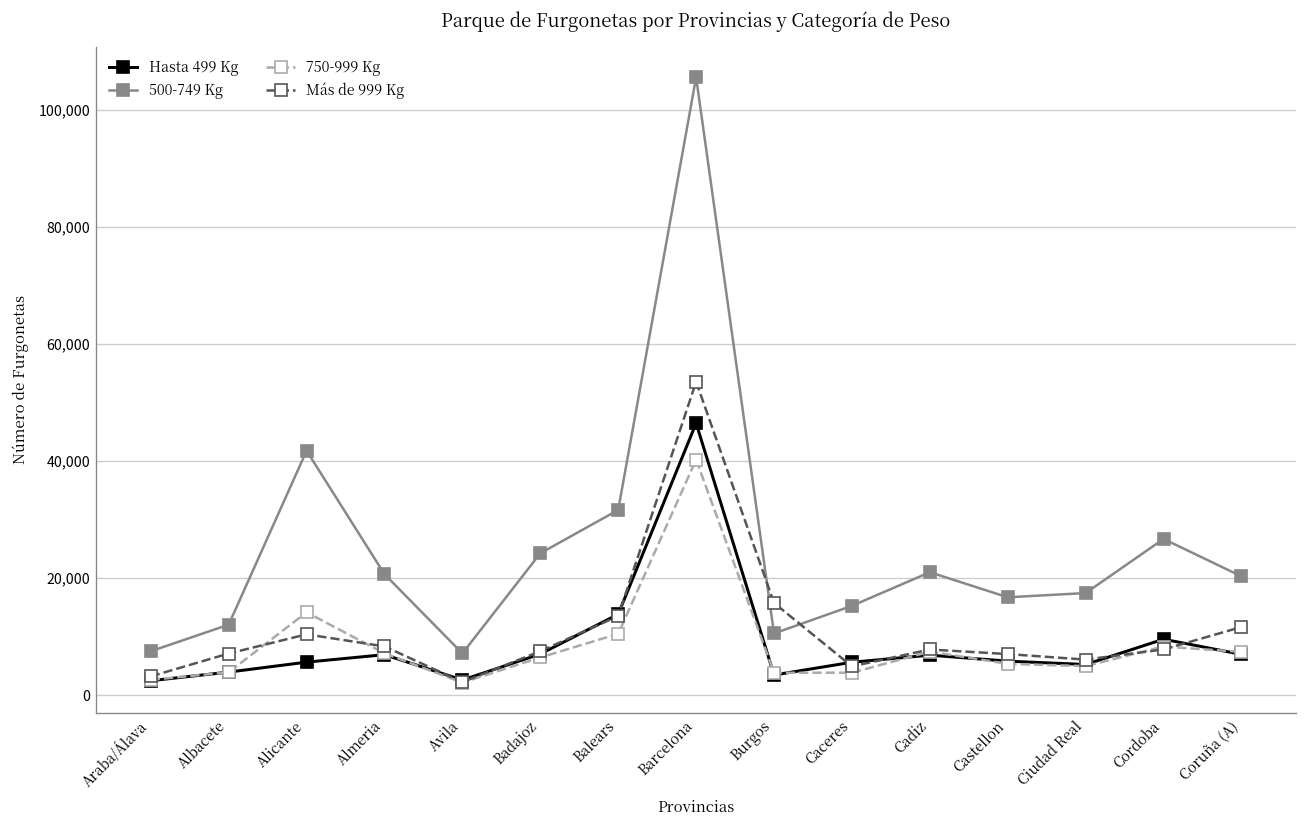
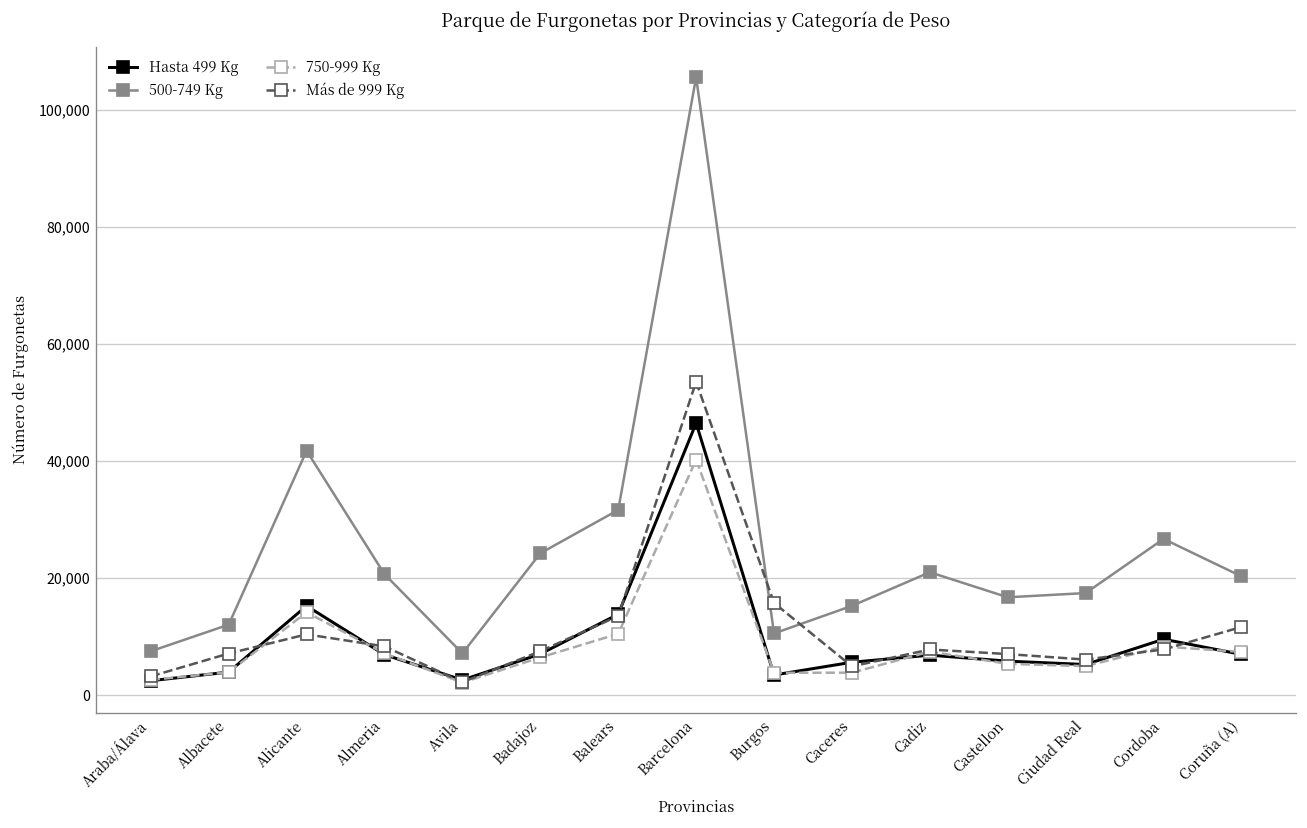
  {
    "Hasta 499 Kg": {
-     "Alicante": "6,000",
+     "Alicante": "15,000",
      "Barcelona": "46,000",
      "Caceres": "6,000",
      "Cadiz": "7,000",
      "Cordoba": "10,000"
    },
    "Más de 999 Kg": {
      "Araba/Álava": "3,000",
      "Albacete": "7,000",
      "Alicante": "10,000",
      "Almeria": "8,000",
      "Barcelona": "54,000",
      "Burgos": "16,000",
      "Caceres": "5,000",
      "Castellon": "7,000",
      "Ciudad Real": "6,000",
      "Coruña (A)": "12,000"
    }
  }
